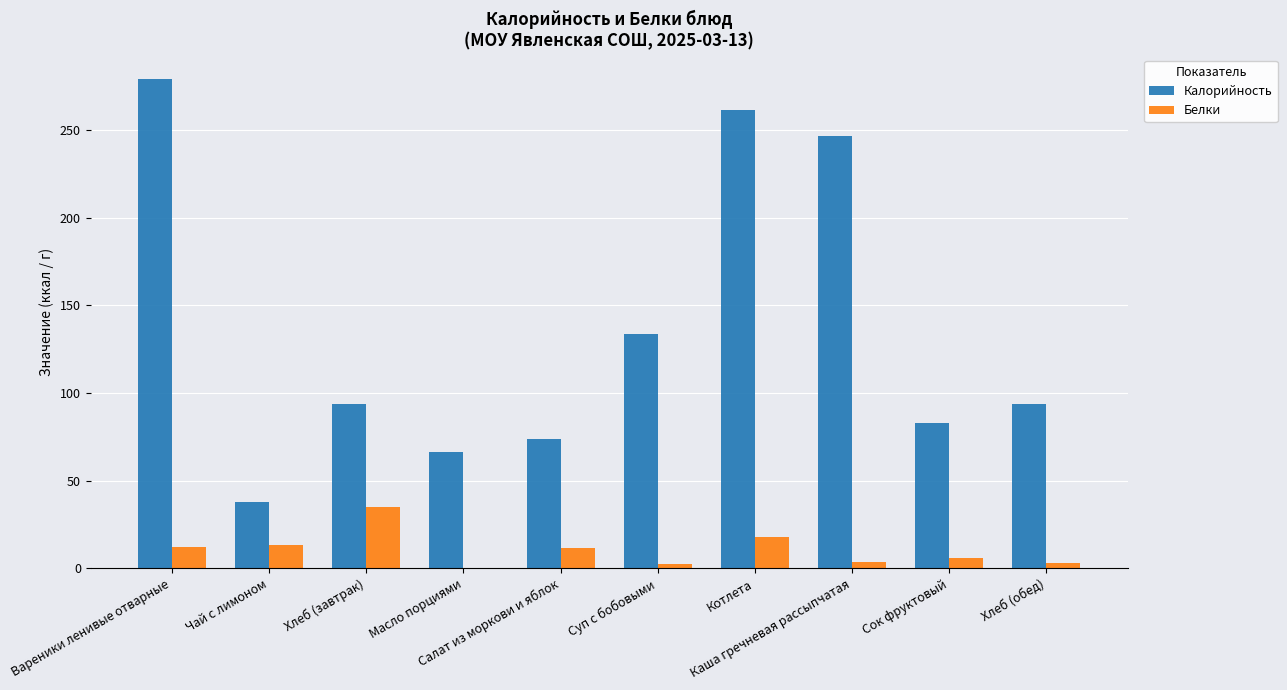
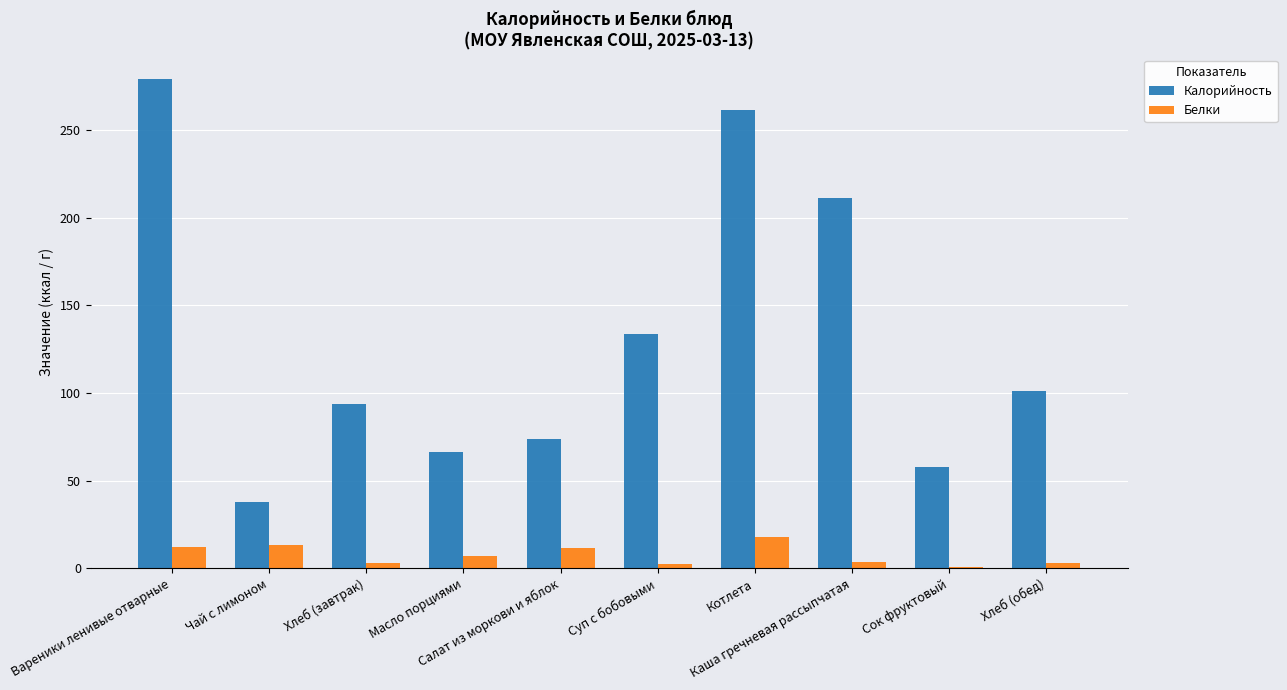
  {
    "Калорийность": {
      "Вареники ленивые отварные": 279,
      "Чай с лимоном": 38,
      "Хлеб (завтрак)": 94,
      "Масло порциями": 66,
      "Салат из моркови и яблок": 74,
      "Суп с бобовыми": 134,
      "Котлета": 261,
-     "Каша гречневая рассыпчатая": 247,
-     "Сок фруктовый": 83,
-     "Хлеб (обед)": 94
+     "Каша гречневая рассыпчатая": 211,
+     "Сок фруктовый": 58,
+     "Хлеб (обед)": 101
    },
    "Белки": {
      "Вареники ленивые отварные": 12,
      "Чай с лимоном": 14,
-     "Хлеб (завтрак)": 35,
-     "Масло порциями": 0,
+     "Хлеб (завтрак)": 3,
+     "Масло порциями": 7,
      "Салат из моркови и яблок": 12,
      "Суп с бобовыми": 3,
      "Котлета": 18,
      "Каша гречневая рассыпчатая": 4,
-     "Сок фруктовый": 6,
+     "Сок фруктовый": 1,
      "Хлеб (обед)": 3
    }
  }
